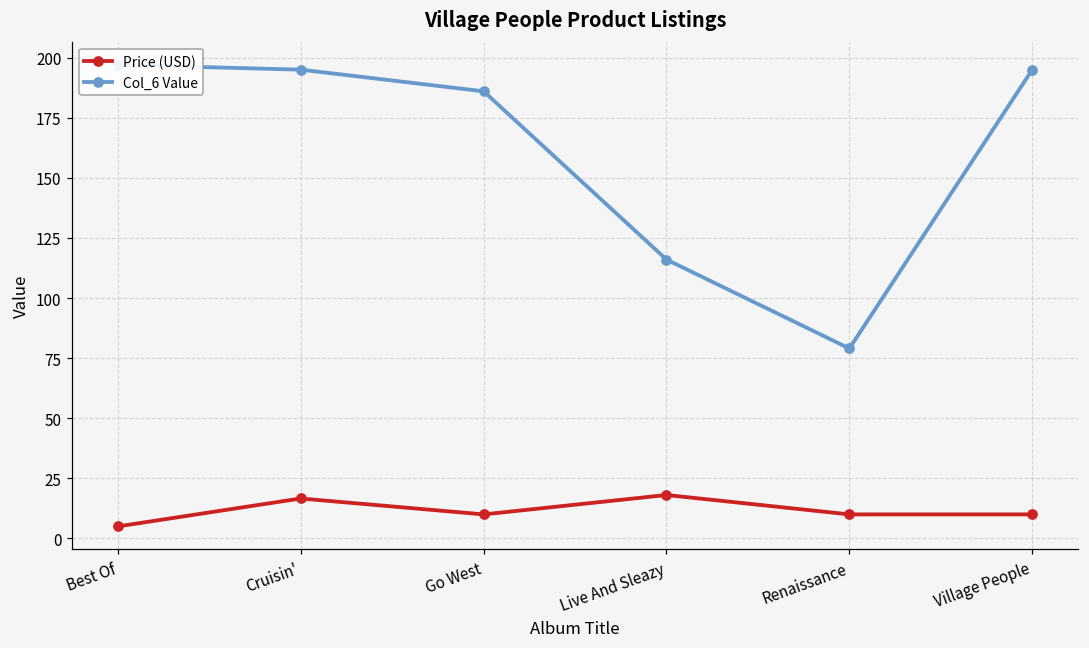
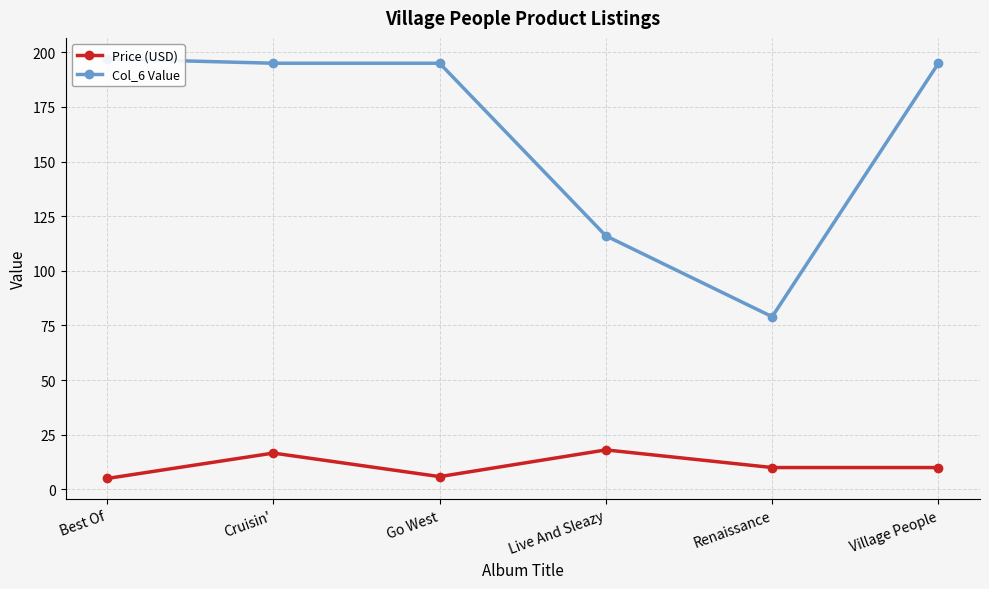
  {
    "Price (USD)": {
      "Best Of": 5,
      "Cruisin'": 17,
-     "Go West": 10,
+     "Go West": 6,
      "Live And Sleazy": 18,
      "Renaissance": 10,
      "Village People": 10
    },
    "Col_6 Value": {
      "Cruisin'": 195,
-     "Go West": 186,
+     "Go West": 195,
      "Live And Sleazy": 116,
      "Renaissance": 79,
      "Village People": 195
    }
  }
